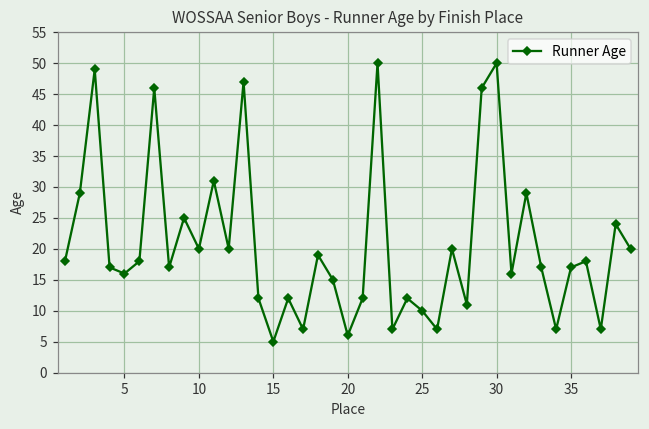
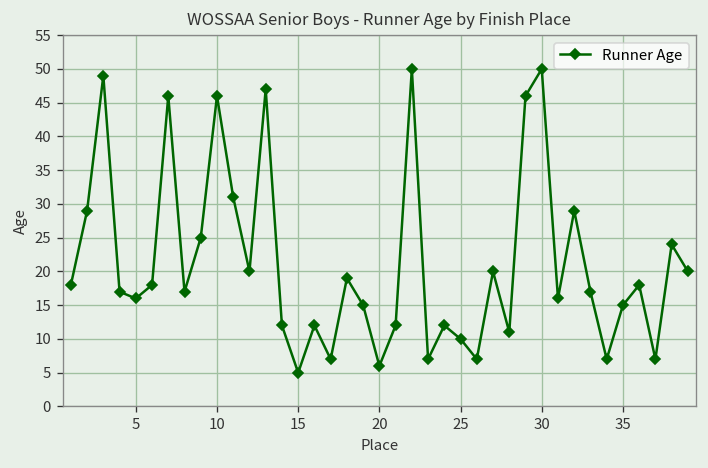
  {
    "5": 16,
-   "10": 20,
+   "10": 46,
    "15": 5,
    "20": 6,
    "25": 10,
    "30": 50,
-   "35": 17
+   "35": 15
  }
